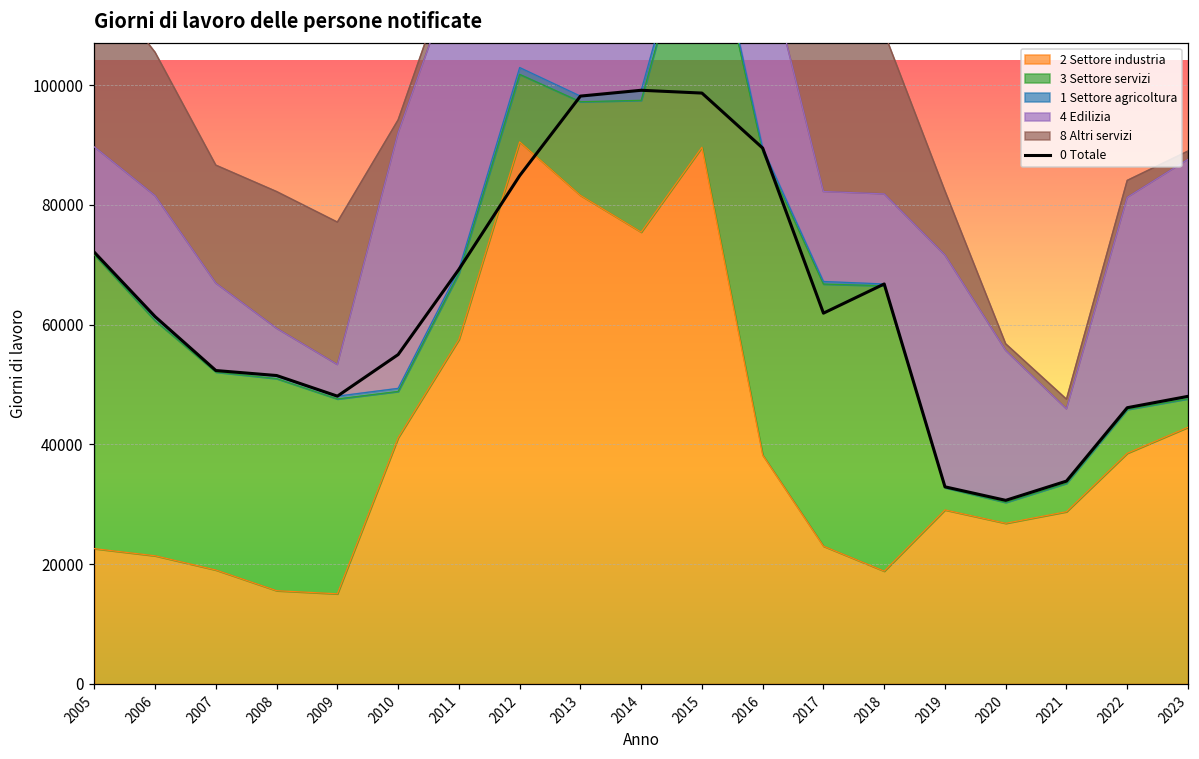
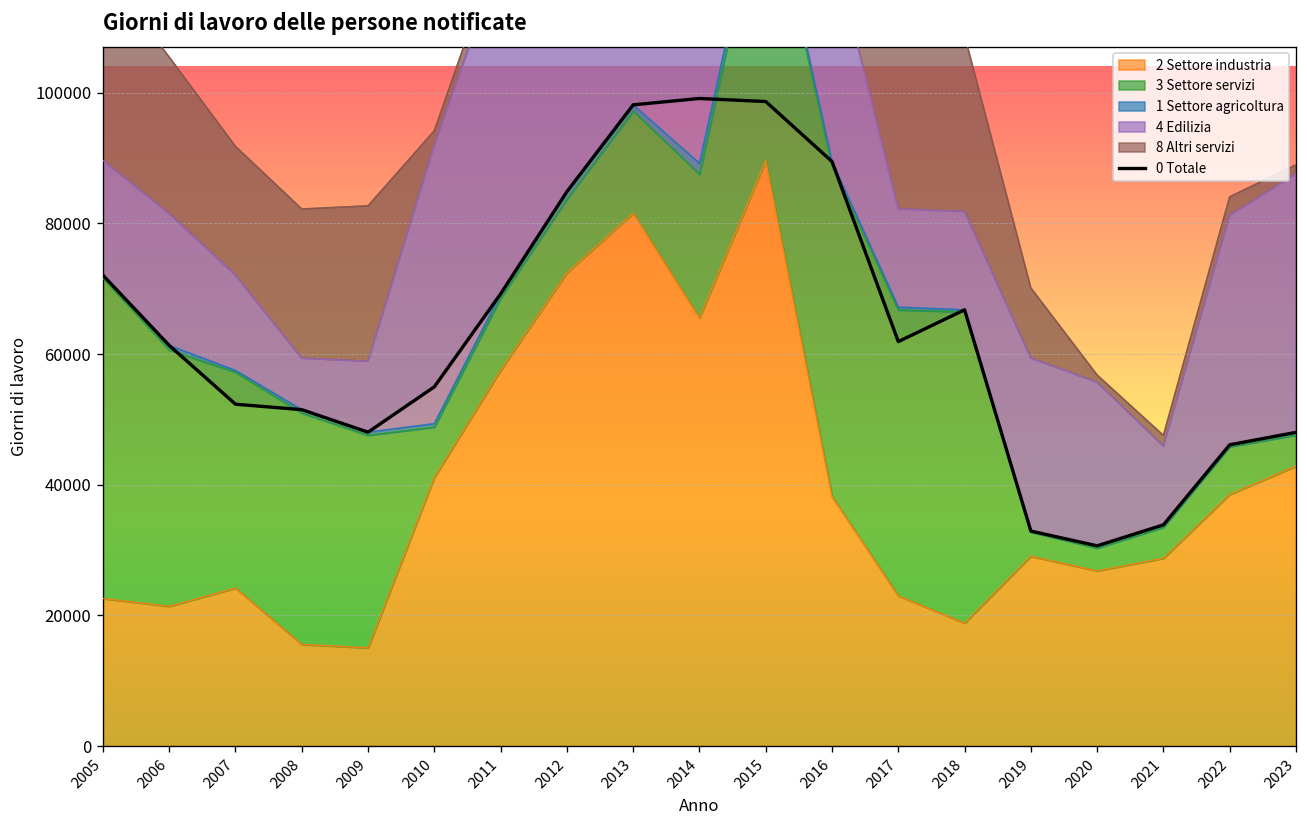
  {
    "2 Settore industria": {
      "2005": 23000,
      "2006": 21000,
-     "2007": 19000,
+     "2007": 24000,
      "2008": 16000,
      "2009": 15000,
      "2010": 41000,
      "2011": 58000,
-     "2012": 91000,
+     "2012": 72000,
      "2013": 82000,
-     "2014": 75000,
+     "2014": 66000,
      "2015": 90000,
      "2016": 38000,
      "2017": 23000,
      "2018": 19000,
      "2019": 29000,
      "2020": 27000,
      "2021": 29000,
      "2022": 39000,
      "2023": 43000
    },
    "3 Settore servizi": {
      "2006": 39000,
      "2008": 35000,
      "2009": 33000,
      "2010": 8000,
      "2011": 11000,
      "2012": 11000,
      "2013": 16000,
      "2014": 22000,
      "2016": 51000
    },
    "1 Settore agricoltura": {
      "2010": 1000
    },
    "4 Edilizia": {
      "2005": 18000,
      "2006": 20000,
      "2007": 15000,
      "2008": 8000,
-     "2009": 5000,
+     "2009": 11000,
      "2010": 43000,
      "2017": 15000,
      "2018": 15000,
-     "2019": 39000,
+     "2019": 26000,
      "2020": 25000,
      "2021": 12000,
      "2022": 35000,
      "2023": 40000
    },
    "8 Altri servizi": {
      "2007": 20000,
      "2009": 24000,
      "2010": 2000,
      "2019": 11000
    },
    "0 Totale": {
      "2010": 55000,
      "2015": 99000,
      "2017": 62000
    }
  }
